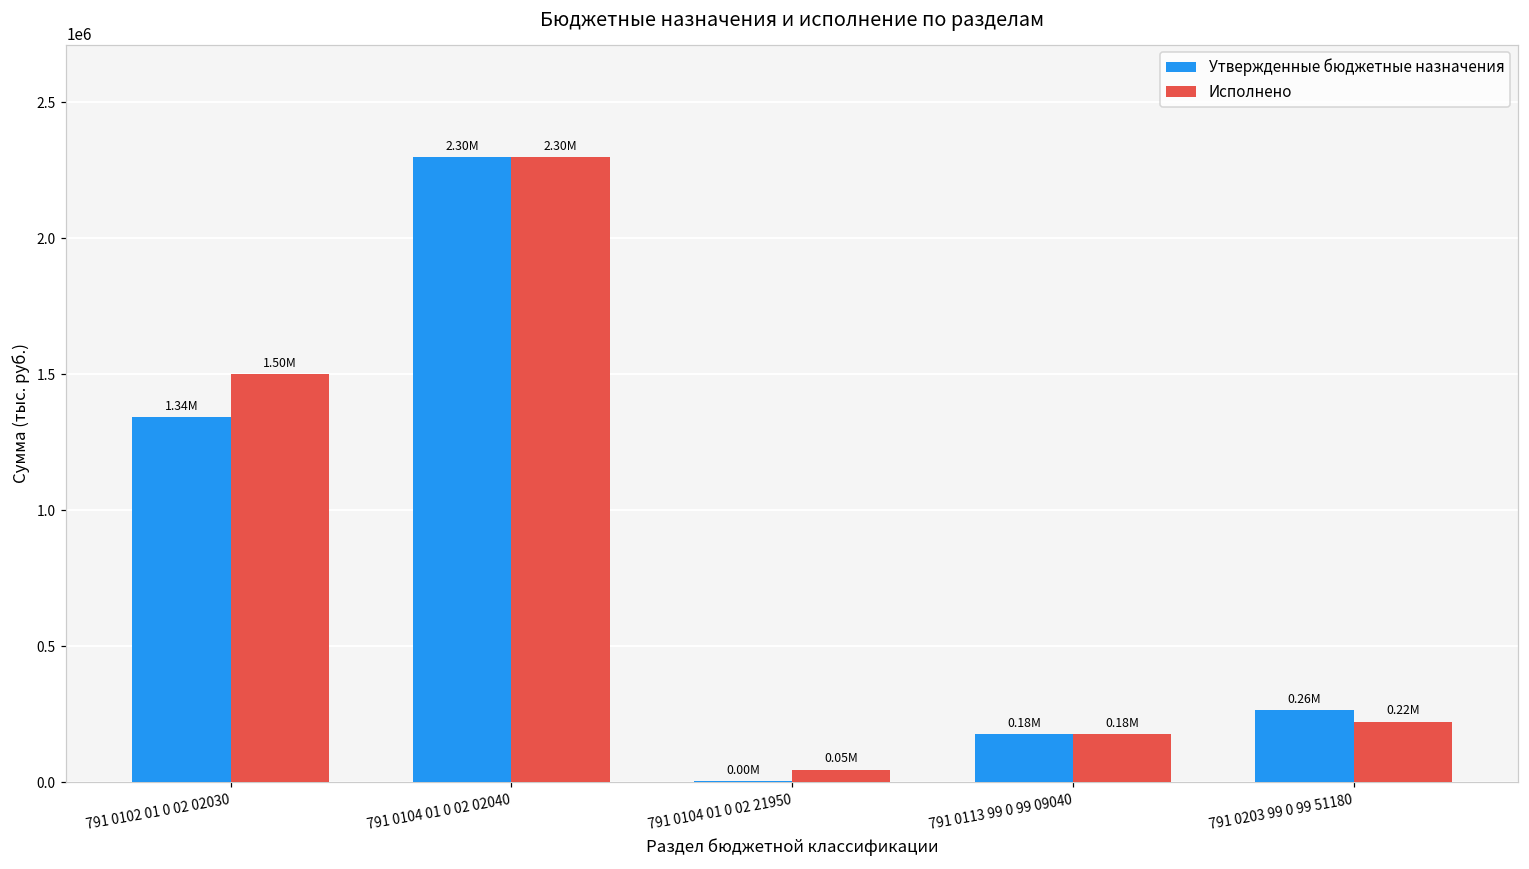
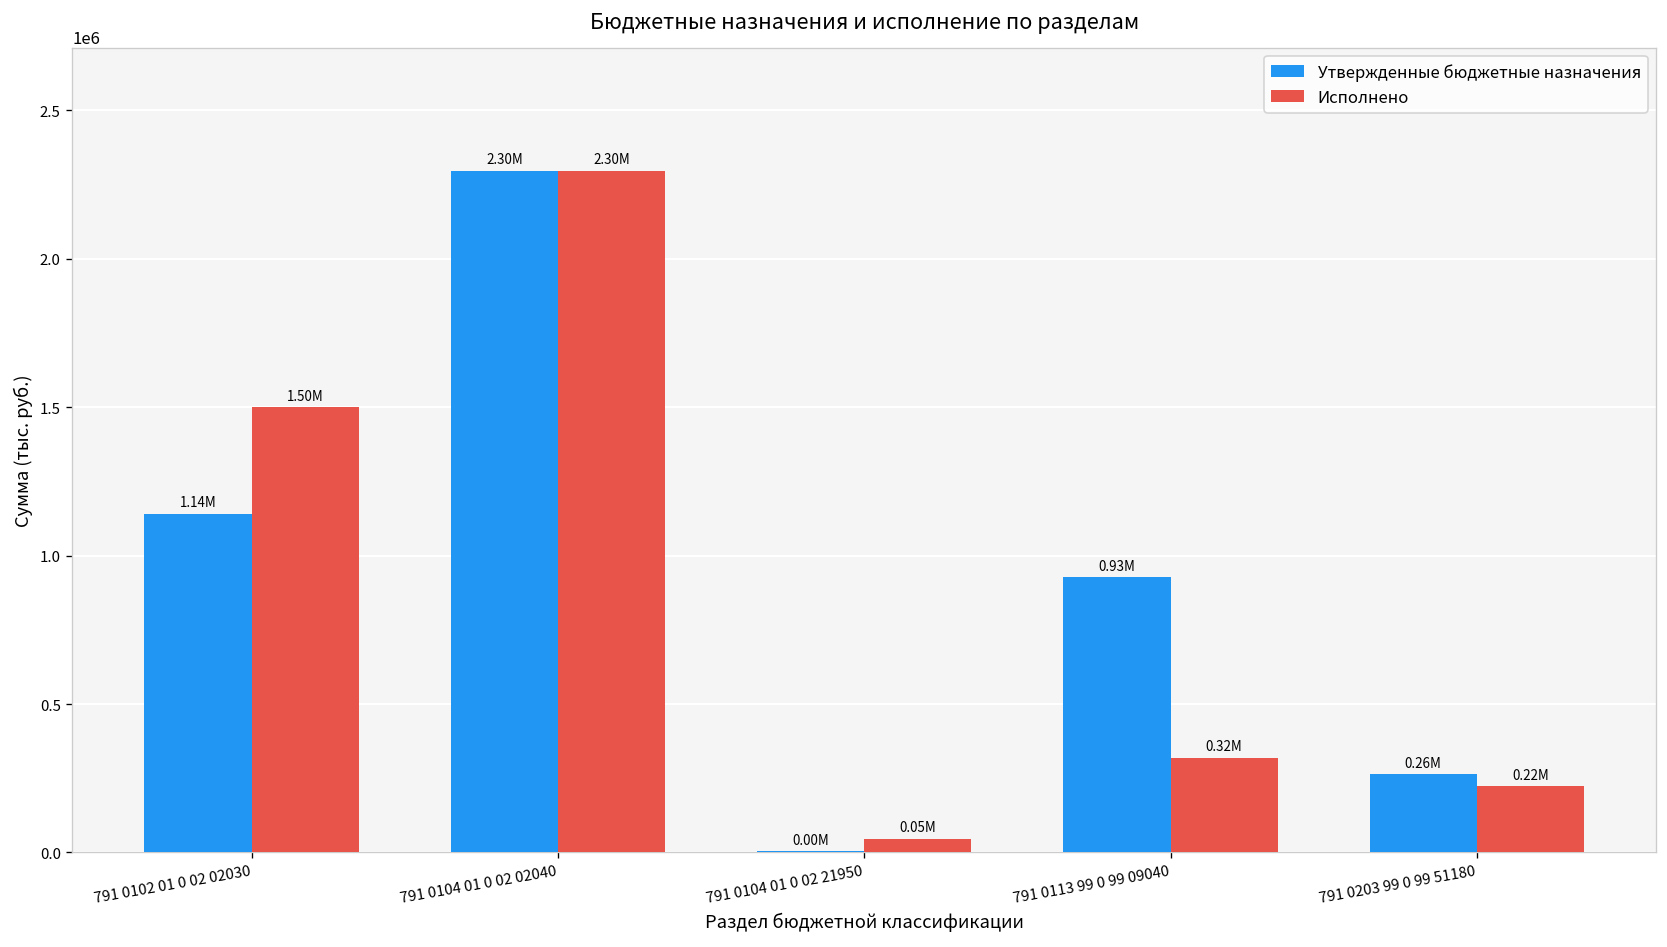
  {
    "Утвержденные бюджетные назначения": {
-     "791 0102 01 0 02 02030": "1.34M",
+     "791 0102 01 0 02 02030": "1.14M",
      "791 0104 01 0 02 02040": "2.30M",
-     "791 0113 99 0 99 09040": "0.18M",
+     "791 0113 99 0 99 09040": "0.93M",
      "791 0203 99 0 99 51180": "0.26M"
    },
    "Исполнено": {
      "791 0102 01 0 02 02030": "1.50M",
      "791 0104 01 0 02 02040": "2.30M",
      "791 0104 01 0 02 21950": "0.05M",
-     "791 0113 99 0 99 09040": "0.18M",
+     "791 0113 99 0 99 09040": "0.32M",
      "791 0203 99 0 99 51180": "0.22M"
    }
  }
